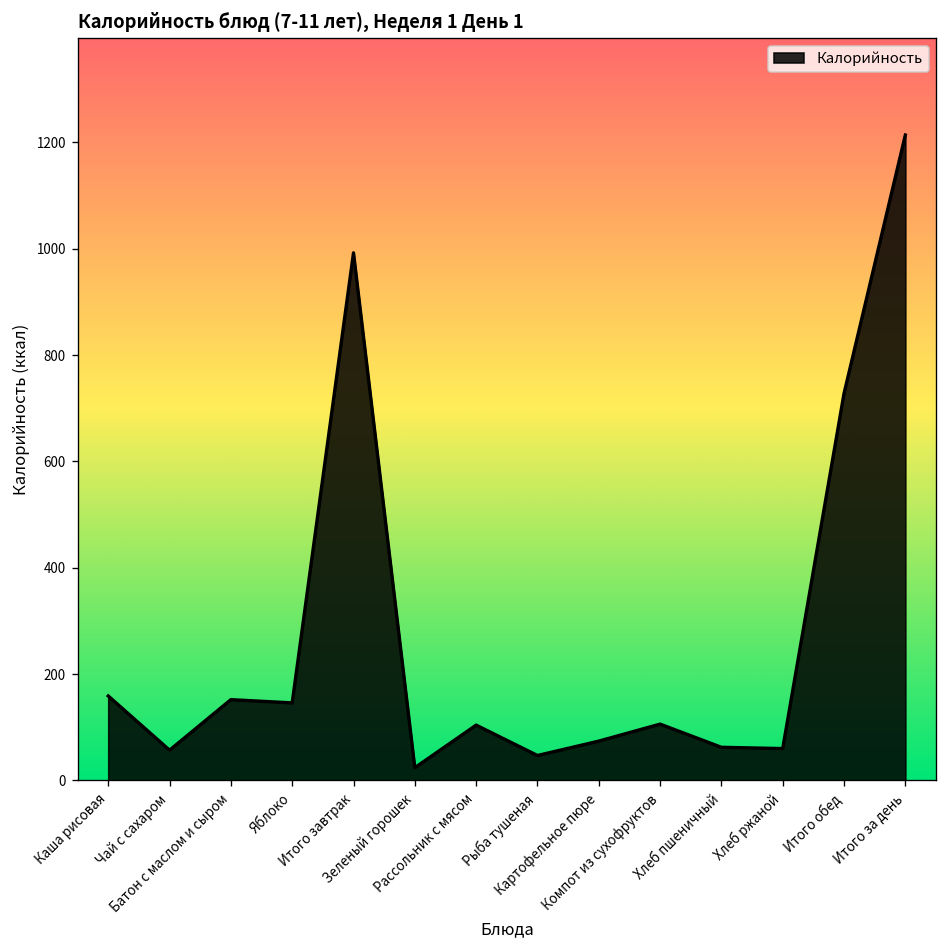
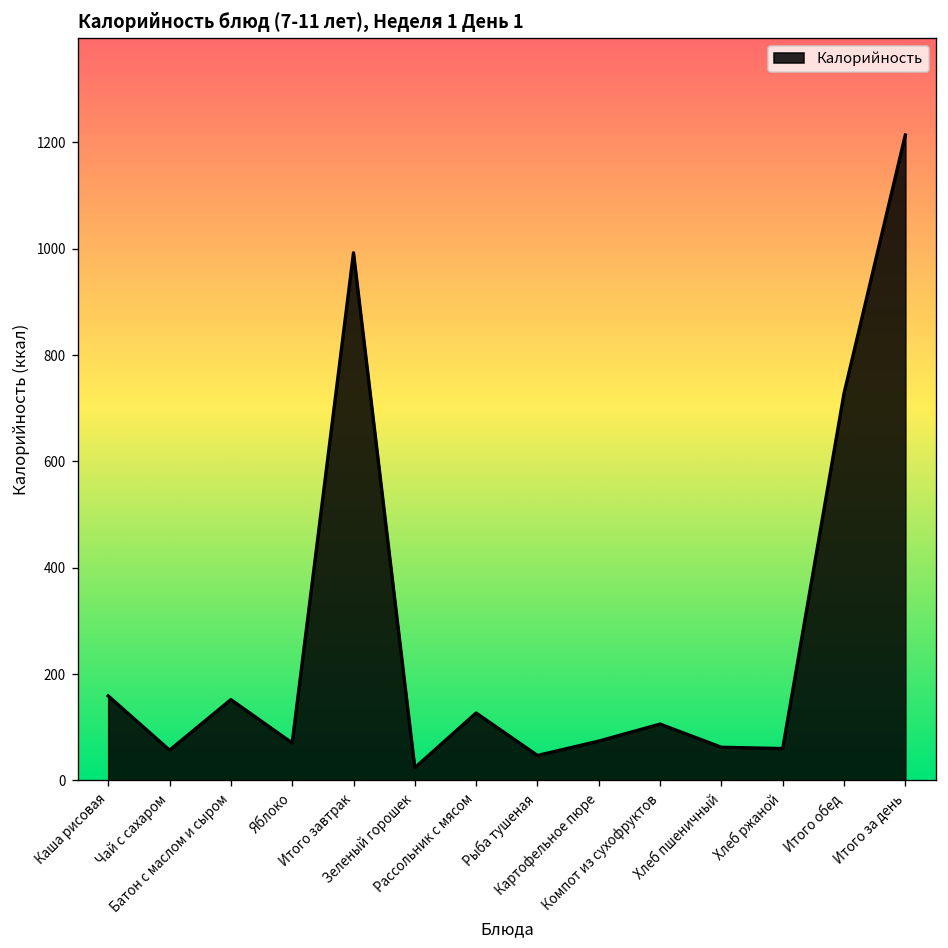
  {
    "Каша рисовая": 160,
    "Чай с сахаром": 60,
    "Батон с маслом и сыром": 150,
-   "Яблоко": 150,
+   "Яблоко": 70,
    "Итого завтрак": 990,
    "Зеленый горошек": 20,
-   "Рассольник с мясом": 100,
+   "Рассольник с мясом": 130,
    "Рыба тушеная": 50,
    "Картофельное пюре": 70,
    "Компот из сухофруктов": 110,
    "Хлеб пшеничный": 60,
    "Хлеб ржаной": 60,
    "Итого обед": 730,
    "Итого за день": 1210
  }
